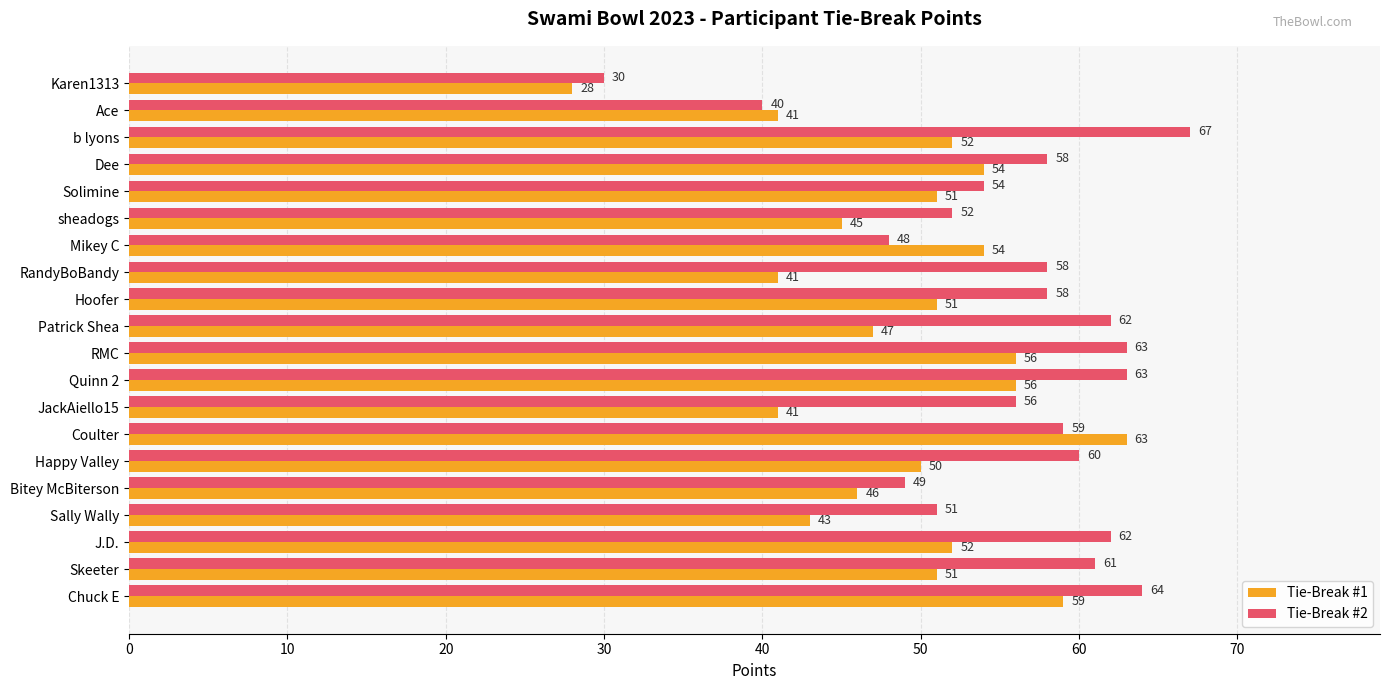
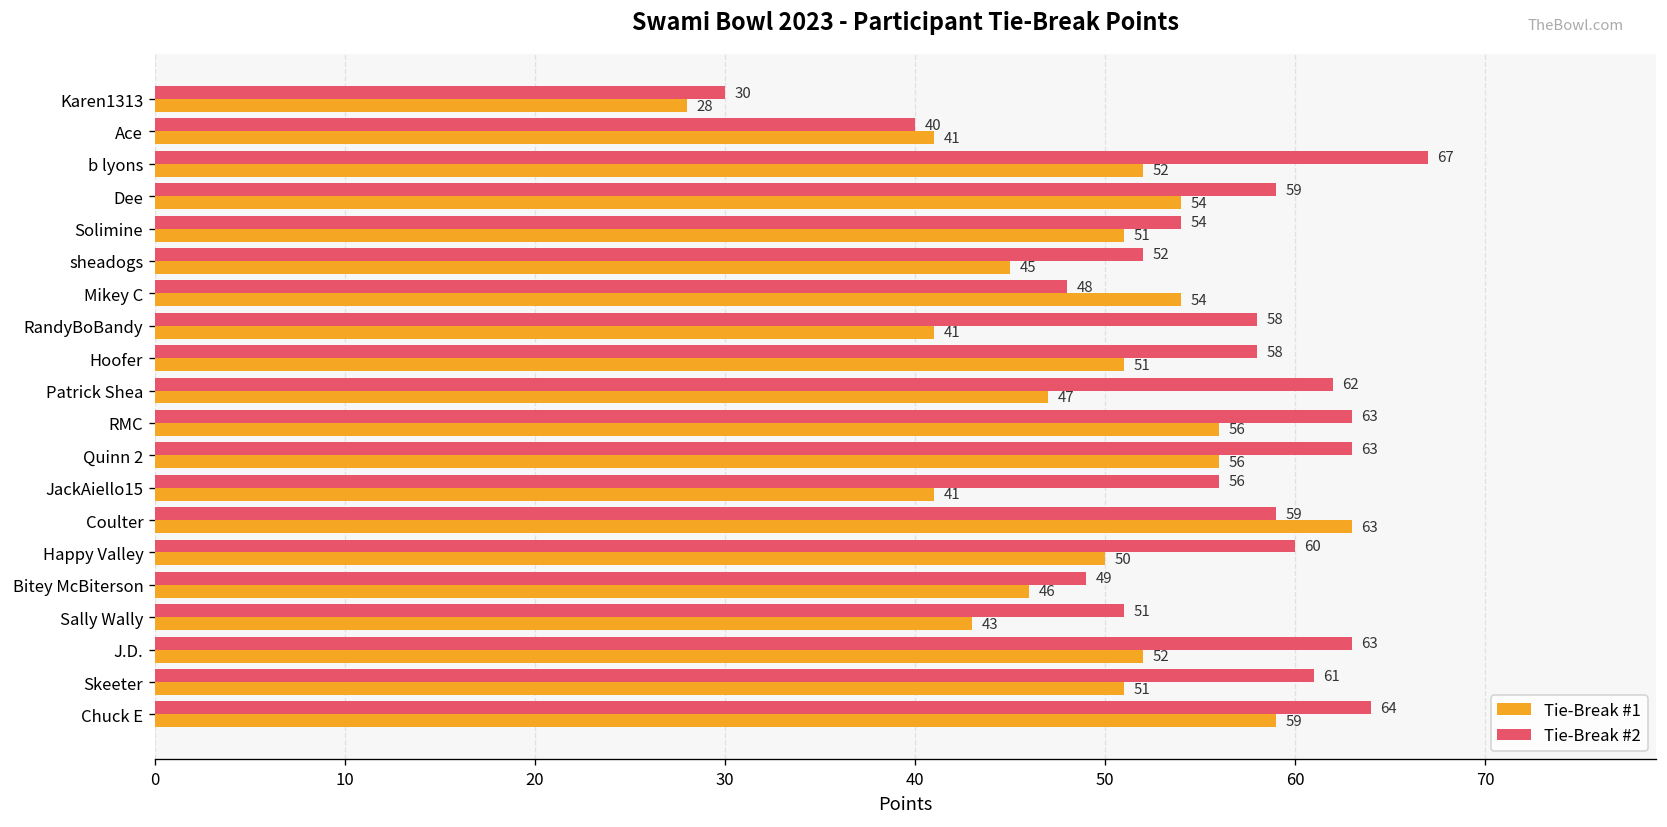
  {
    "Tie-Break #1": {
      "Karen1313": 28,
      "Ace": 41,
      "b lyons": 52,
      "Dee": 54,
      "Solimine": 51,
      "sheadogs": 45,
      "Mikey C": 54,
      "RandyBoBandy": 41,
      "Hoofer": 51,
      "Patrick Shea": 47,
      "RMC": 56,
      "Quinn 2": 56,
      "JackAiello15": 41,
      "Coulter": 63,
      "Happy Valley": 50,
      "Bitey McBiterson": 46,
      "Sally Wally": 43,
      "J.D.": 52,
      "Skeeter": 51,
      "Chuck E": 59
    },
    "Tie-Break #2": {
      "Karen1313": 30,
      "Ace": 40,
      "b lyons": 67,
-     "Dee": 58,
+     "Dee": 59,
      "Solimine": 54,
      "sheadogs": 52,
      "Mikey C": 48,
      "RandyBoBandy": 58,
      "Hoofer": 58,
      "Patrick Shea": 62,
      "RMC": 63,
      "Quinn 2": 63,
      "JackAiello15": 56,
      "Coulter": 59,
      "Happy Valley": 60,
      "Bitey McBiterson": 49,
      "Sally Wally": 51,
-     "J.D.": 62,
+     "J.D.": 63,
      "Skeeter": 61,
      "Chuck E": 64
    }
  }
